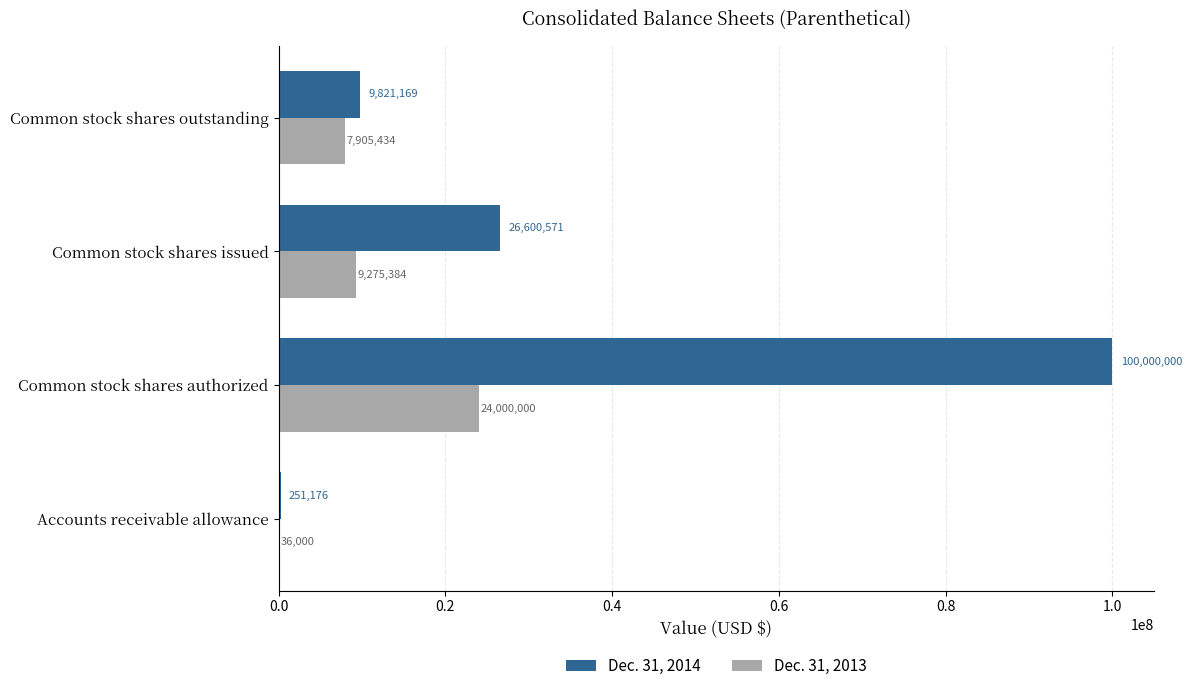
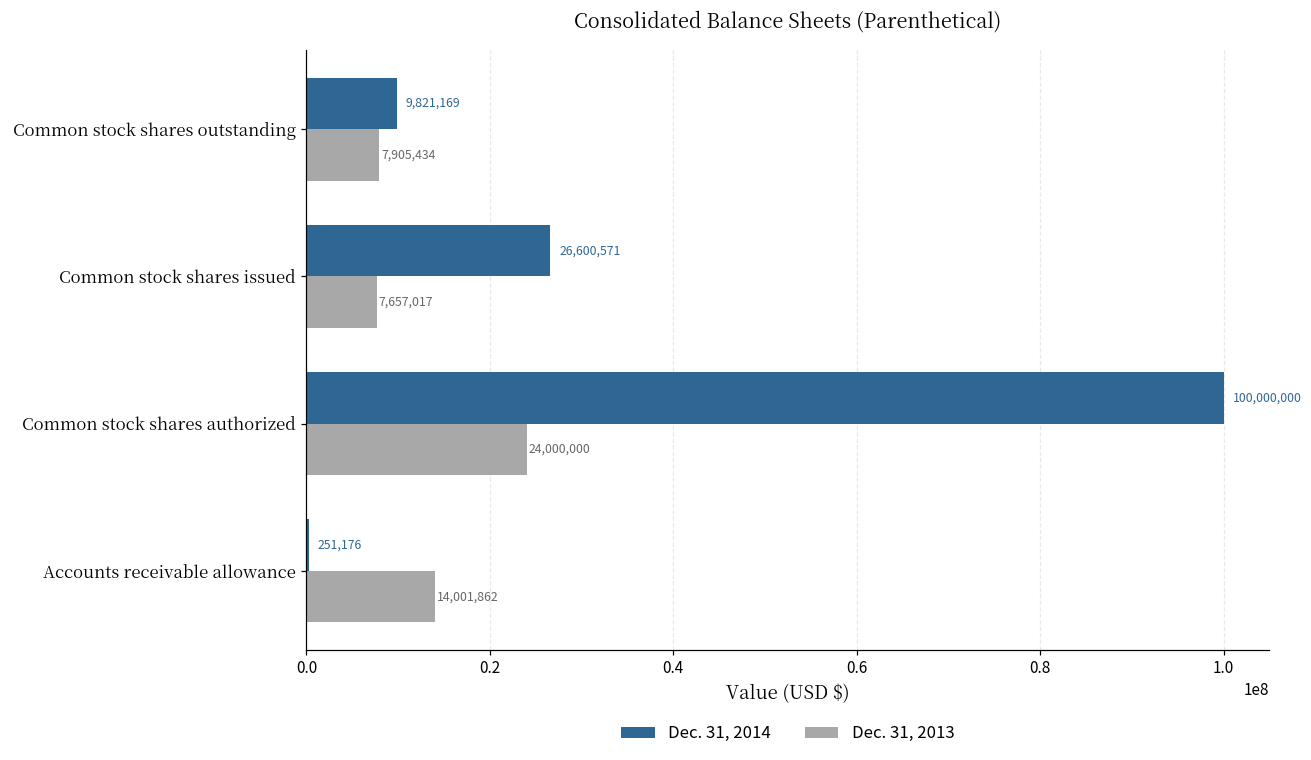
  {
    "Dec. 31, 2014": {
      "Common stock shares outstanding": "9,821,169",
      "Common stock shares issued": "26,600,571",
      "Common stock shares authorized": "100,000,000",
      "Accounts receivable allowance": "251,176"
    },
    "Dec. 31, 2013": {
      "Common stock shares outstanding": "7,905,434",
-     "Common stock shares issued": "9,275,384",
+     "Common stock shares issued": "7,657,017",
      "Common stock shares authorized": "24,000,000",
-     "Accounts receivable allowance": "36,000"
+     "Accounts receivable allowance": "14,001,862"
    }
  }
